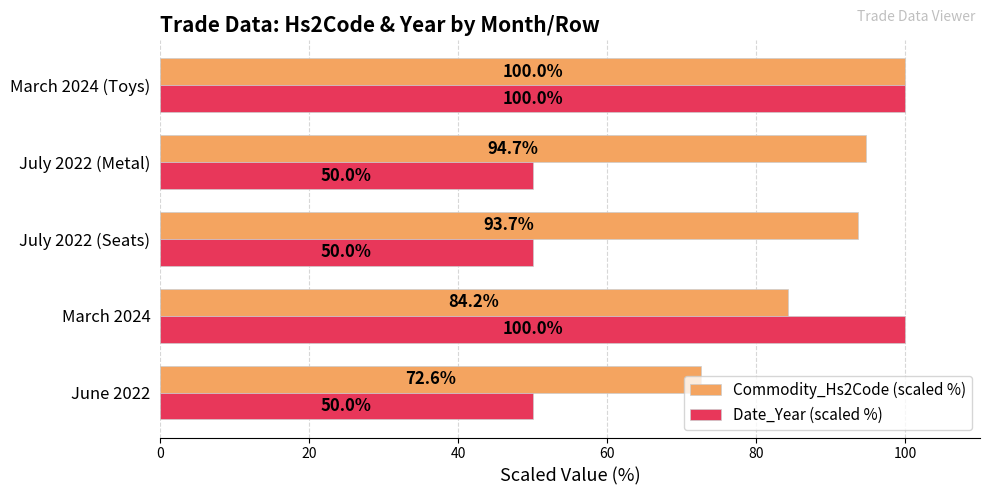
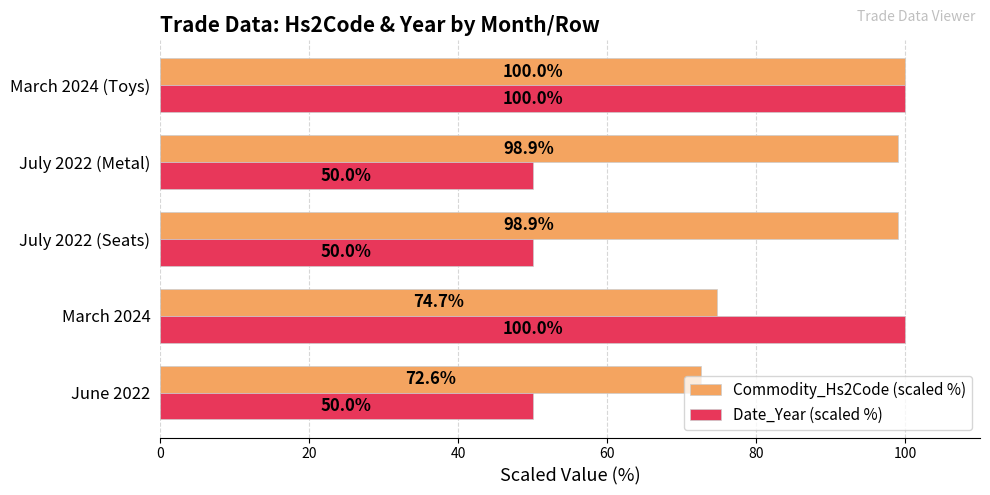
  {
    "Commodity_Hs2Code (scaled %)": {
      "March 2024 (Toys)": "100.0%",
-     "July 2022 (Metal)": "94.7%",
-     "July 2022 (Seats)": "93.7%",
-     "March 2024": "84.2%"
+     "July 2022 (Metal)": "98.9%",
+     "July 2022 (Seats)": "98.9%",
+     "March 2024": "74.7%"
    },
    "Date_Year (scaled %)": {
      "March 2024 (Toys)": "100.0%",
      "July 2022 (Metal)": "50.0%",
      "July 2022 (Seats)": "50.0%",
      "March 2024": "100.0%",
      "June 2022": "50.0%"
    }
  }
